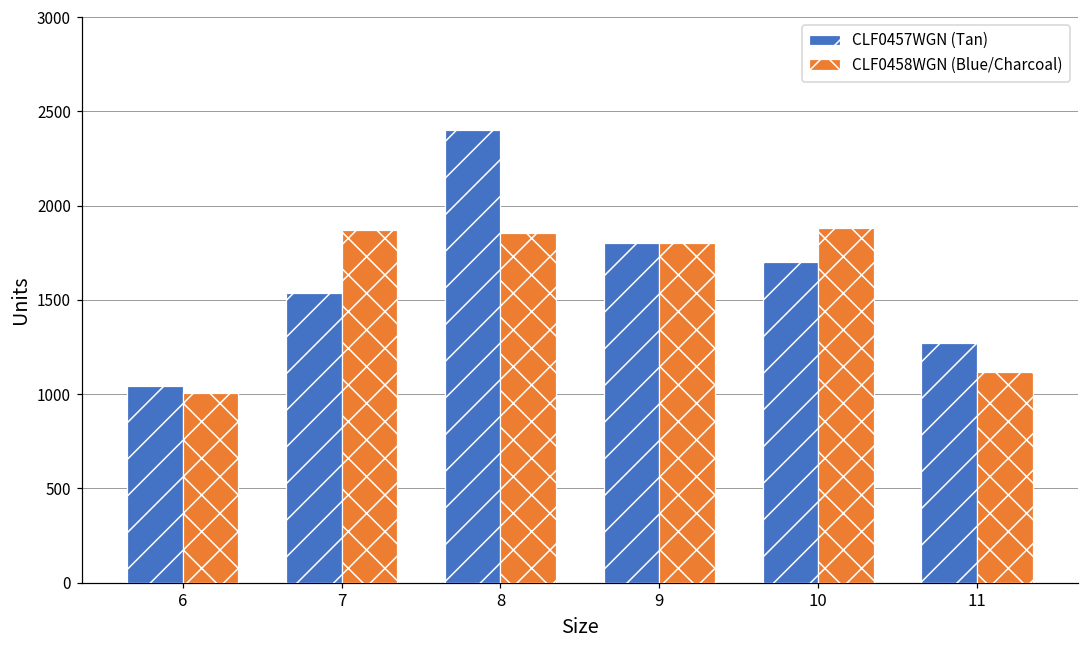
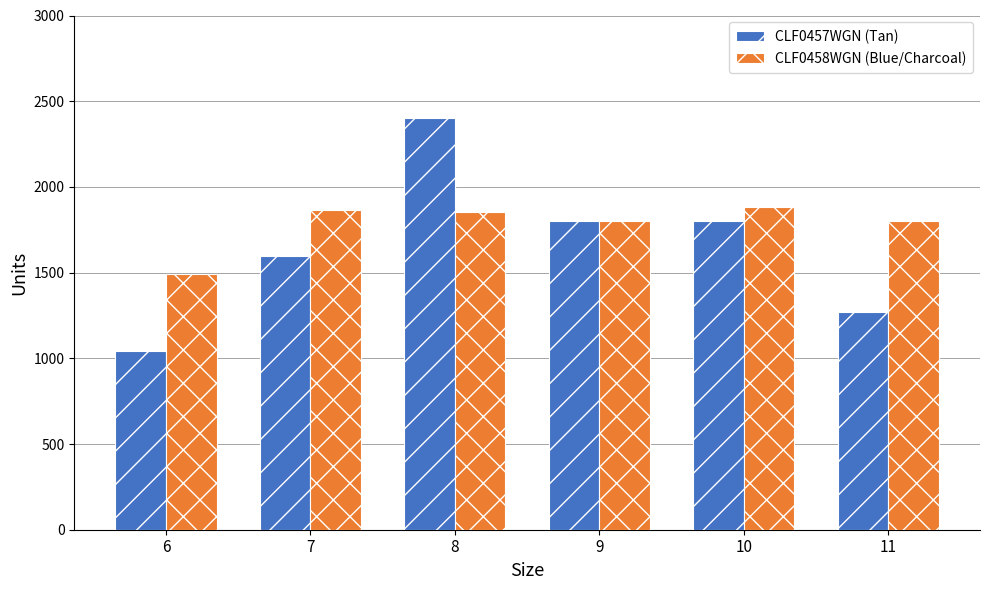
  {
    "CLF0457WGN (Tan)": {
      "6": 1040,
-     "7": 1540,
+     "7": 1600,
      "8": 2400,
      "9": 1800,
-     "10": 1700,
+     "10": 1800,
      "11": 1270
    },
    "CLF0458WGN (Blue/Charcoal)": {
-     "6": 1010,
+     "6": 1490,
      "7": 1870,
      "8": 1860,
      "9": 1800,
      "10": 1880,
-     "11": 1120
+     "11": 1800
    }
  }
